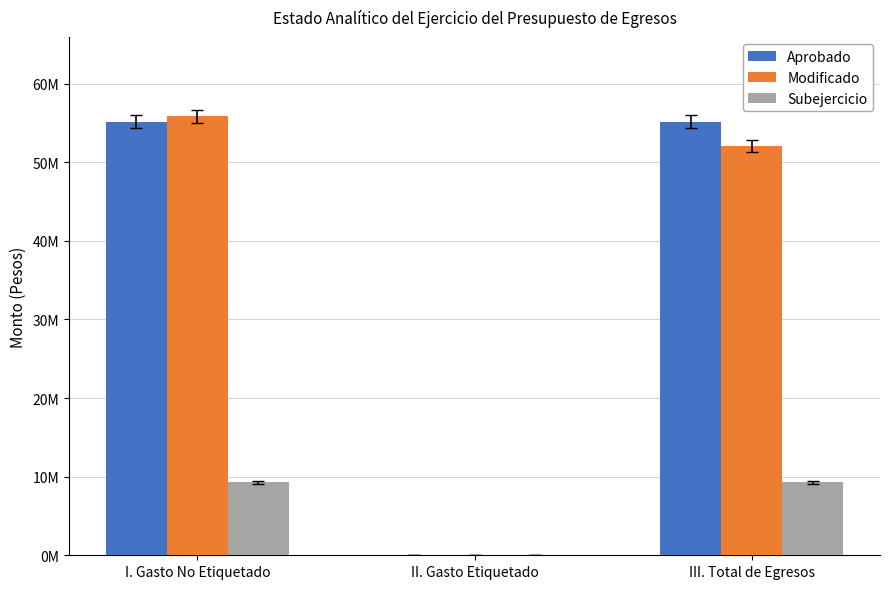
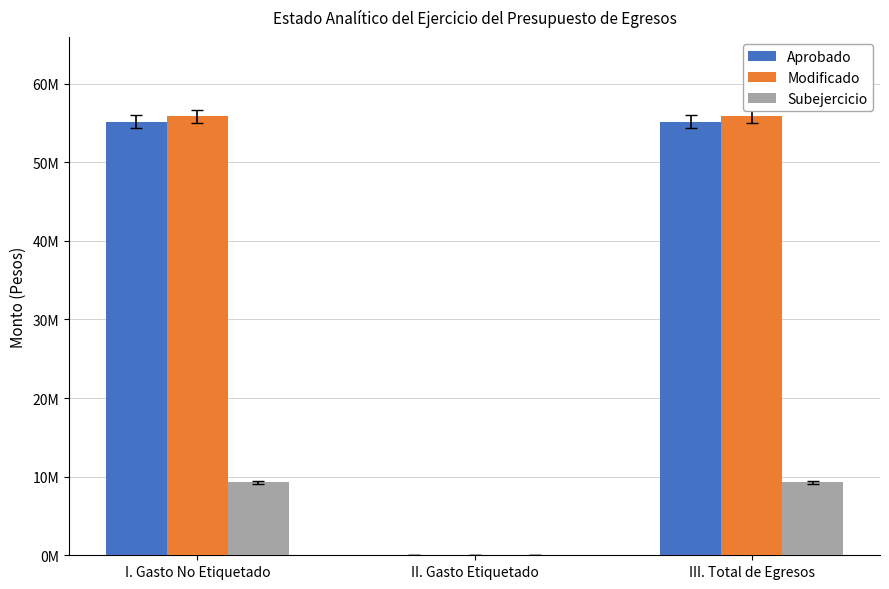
  {
    "Modificado": {
      "I. Gasto No Etiquetado": 56000000,
      "II. Gasto Etiquetado": 0,
-     "III. Total de Egresos": 52000000
+     "III. Total de Egresos": 56000000
    },
    "Subejercicio": {
      "I. Gasto No Etiquetado": 9000000,
      "II. Gasto Etiquetado": 0,
      "III. Total de Egresos": 9000000
    }
  }
